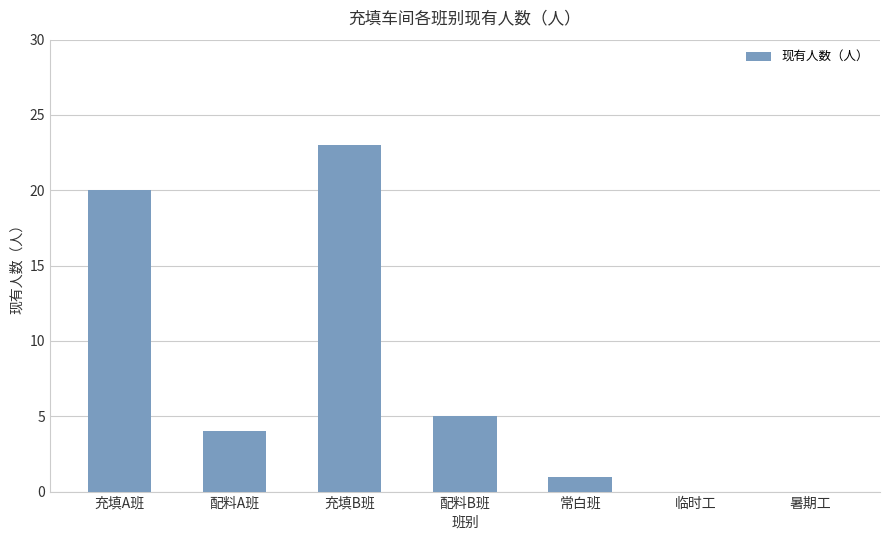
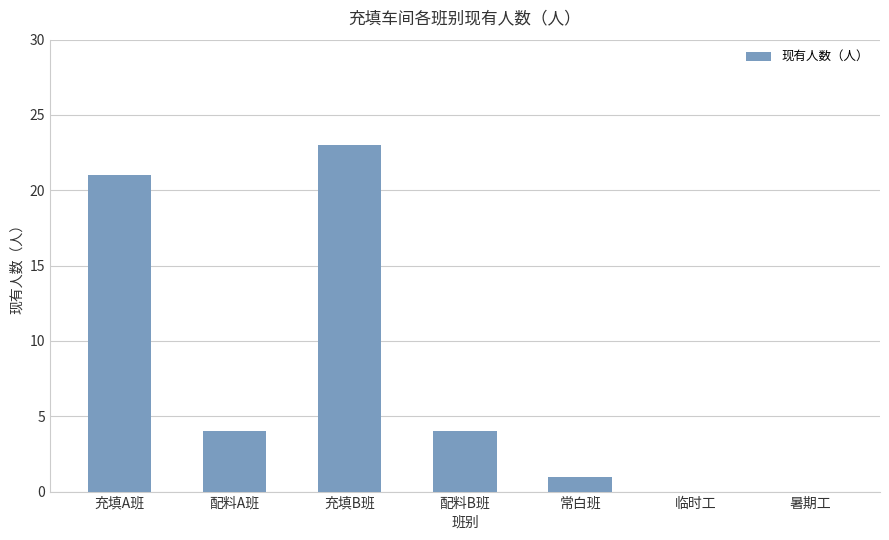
  {
-   "充填A班": 20,
+   "充填A班": 21,
    "配料A班": 4,
    "充填B班": 23,
-   "配料B班": 5,
+   "配料B班": 4,
    "常白班": 1,
    "临时工": 0,
    "暑期工": 0
  }
